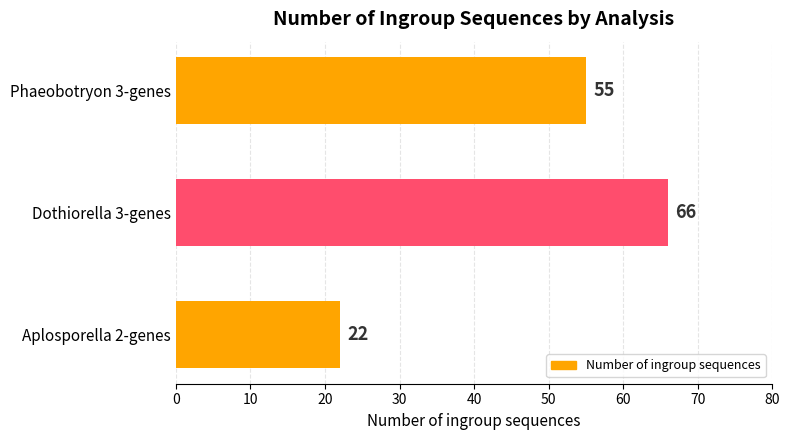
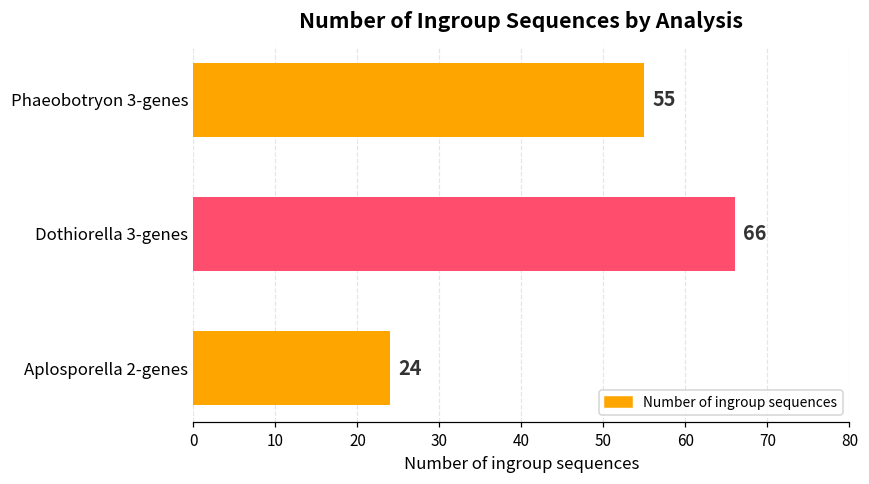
  {
    "Phaeobotryon 3-genes": 55,
    "Dothiorella 3-genes": 66,
-   "Aplosporella 2-genes": 22
+   "Aplosporella 2-genes": 24
  }
